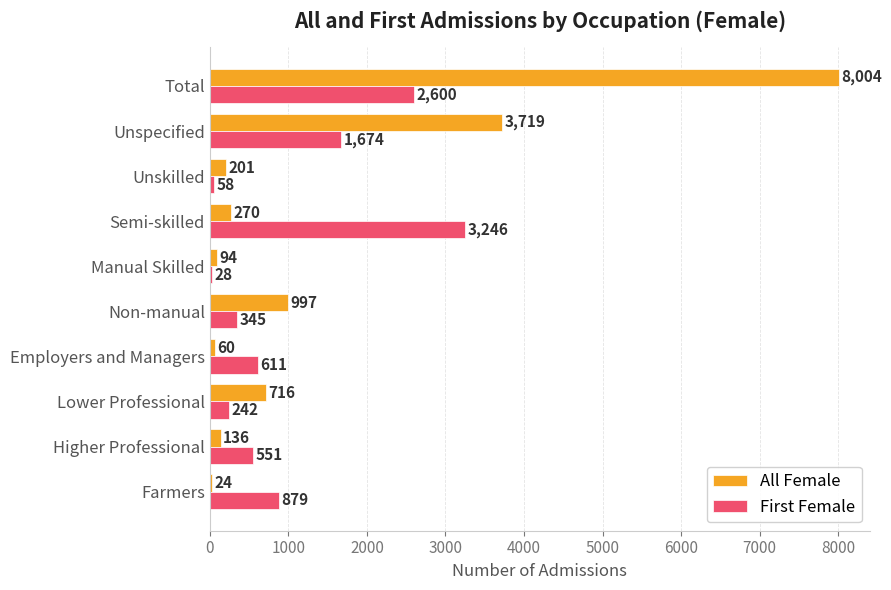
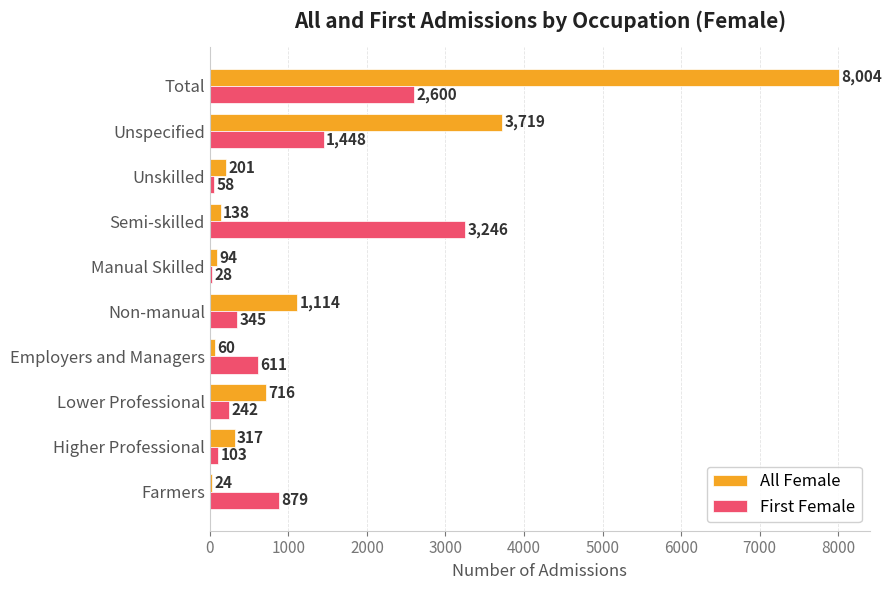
  {
    "All Female": {
      "Total": "8,004",
      "Unspecified": "3,719",
      "Unskilled": "201",
-     "Semi-skilled": "270",
+     "Semi-skilled": "138",
      "Manual Skilled": "94",
-     "Non-manual": "997",
+     "Non-manual": "1,114",
      "Employers and Managers": "60",
      "Lower Professional": "716",
-     "Higher Professional": "136",
+     "Higher Professional": "317",
      "Farmers": "24"
    },
    "First Female": {
      "Total": "2,600",
-     "Unspecified": "1,674",
+     "Unspecified": "1,448",
      "Unskilled": "58",
      "Semi-skilled": "3,246",
      "Manual Skilled": "28",
      "Non-manual": "345",
      "Employers and Managers": "611",
      "Lower Professional": "242",
-     "Higher Professional": "551",
+     "Higher Professional": "103",
      "Farmers": "879"
    }
  }
